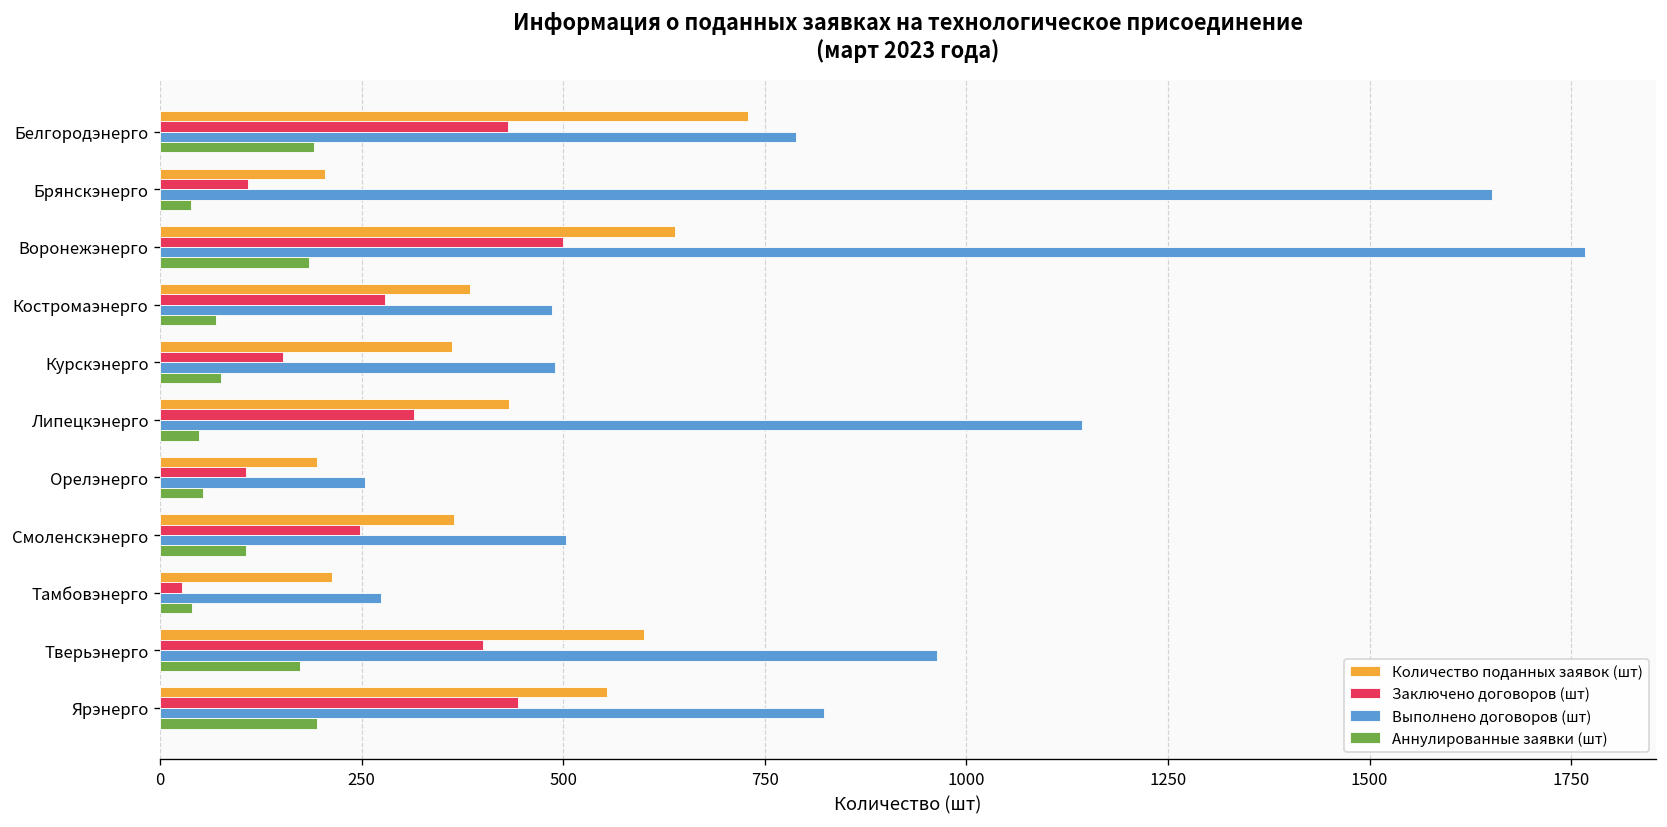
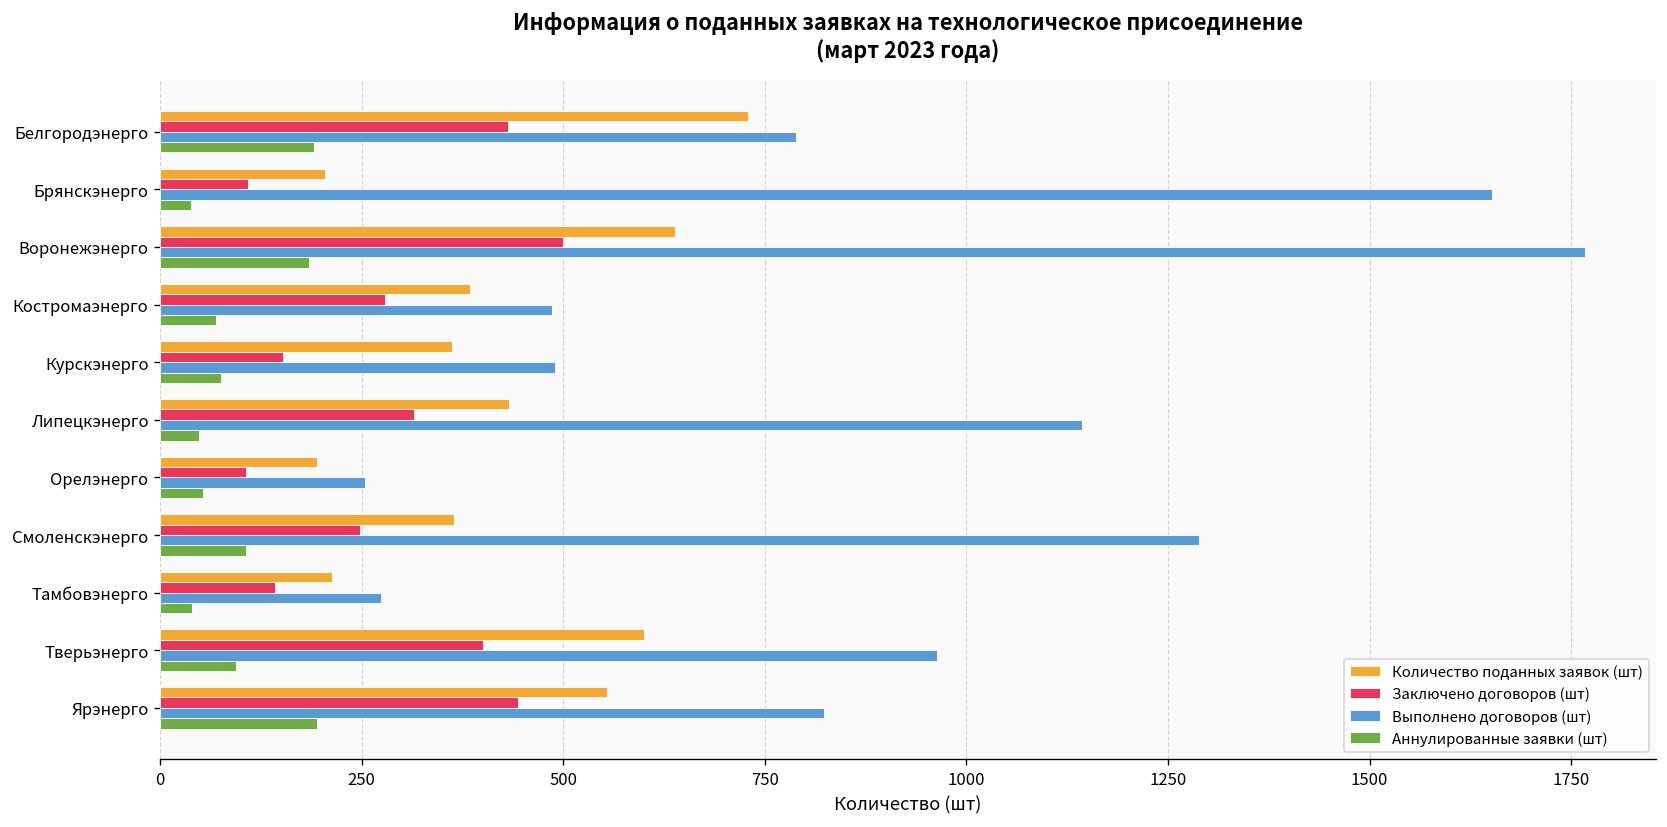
  {
    "Количество поданных заявок (шт)": {
      "Белгородэнерго": 730,
      "Брянскэнерго": 210,
      "Воронежэнерго": 640,
      "Костромаэнерго": 380,
      "Курскэнерго": 360,
      "Липецкэнерго": 430,
      "Орелэнерго": 200,
      "Смоленскэнерго": 370,
      "Тамбовэнерго": 210,
      "Тверьэнерго": 600,
      "Ярэнерго": 550
    },
    "Заключено договоров (шт)": {
      "Белгородэнерго": 430,
      "Брянскэнерго": 110,
      "Воронежэнерго": 500,
      "Костромаэнерго": 280,
      "Курскэнерго": 150,
      "Липецкэнерго": 320,
      "Орелэнерго": 110,
      "Смоленскэнерго": 250,
-     "Тамбовэнерго": 30,
+     "Тамбовэнерго": 140,
      "Тверьэнерго": 400,
      "Ярэнерго": 440
    },
    "Выполнено договоров (шт)": {
      "Белгородэнерго": 790,
      "Брянскэнерго": 1650,
      "Воронежэнерго": 1770,
      "Костромаэнерго": 490,
      "Курскэнерго": 490,
      "Липецкэнерго": 1140,
      "Орелэнерго": 250,
-     "Смоленскэнерго": 500,
+     "Смоленскэнерго": 1290,
      "Тамбовэнерго": 270,
      "Тверьэнерго": 960,
      "Ярэнерго": 820
    },
    "Аннулированные заявки (шт)": {
      "Белгородэнерго": 190,
      "Брянскэнерго": 40,
      "Воронежэнерго": 180,
      "Костромаэнерго": 70,
      "Курскэнерго": 80,
      "Липецкэнерго": 50,
      "Орелэнерго": 50,
      "Смоленскэнерго": 110,
      "Тамбовэнерго": 40,
-     "Тверьэнерго": 170,
+     "Тверьэнерго": 90,
      "Ярэнерго": 200
    }
  }
